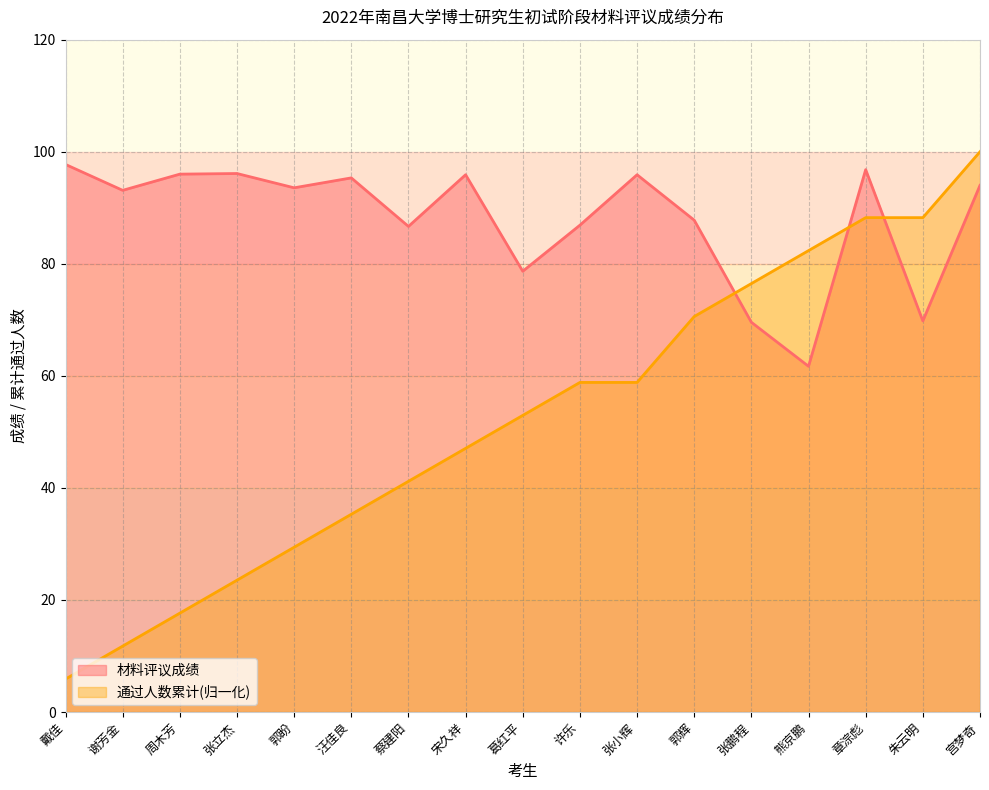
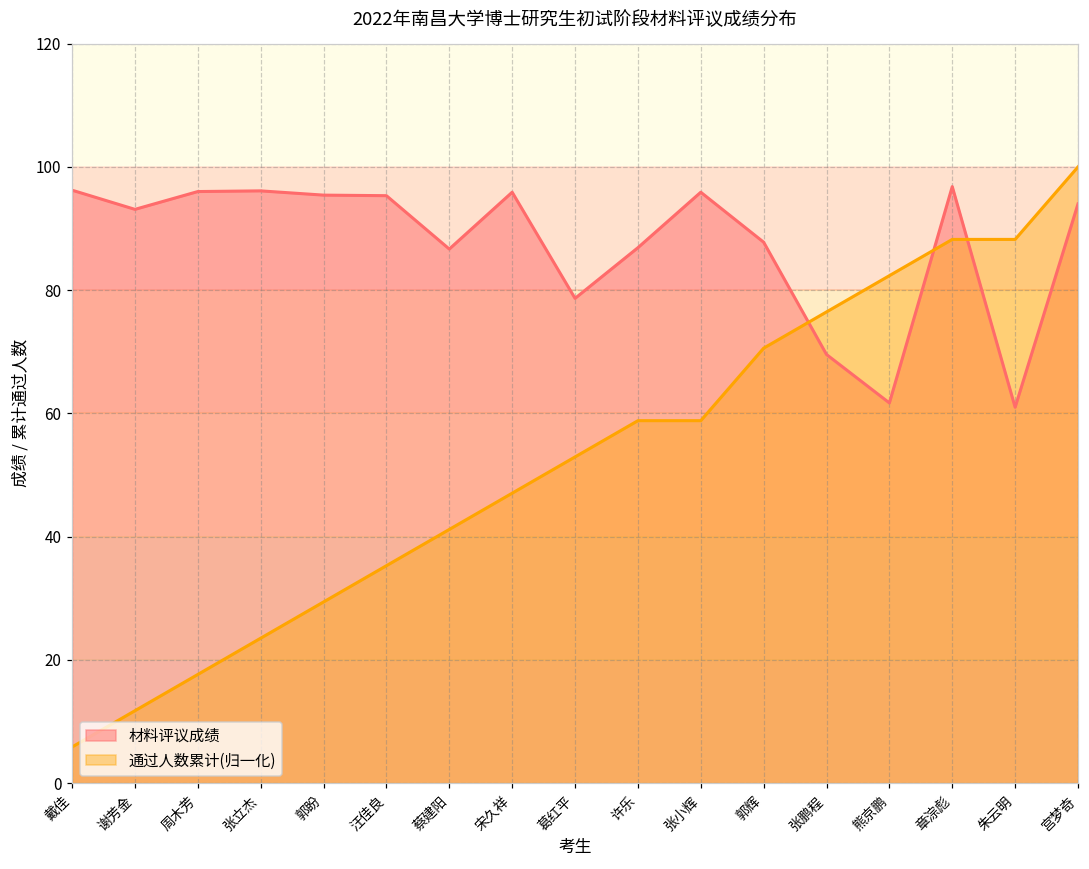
  {
    "材料评议成绩": {
-     "戴佳": 98,
+     "戴佳": 96,
      "谢芳金": 93,
      "周木芳": 96,
      "张立杰": 96,
-     "郭盼": 94,
+     "郭盼": 95,
      "汪佳良": 95,
      "蔡建阳": 87,
      "宋久祥": 96,
      "葛红平": 79,
      "许乐": 87,
      "张小辉": 96,
      "郭辉": 88,
      "张鹏程": 70,
      "熊京鹏": 62,
      "章淙彪": 97,
-     "朱云明": 70,
+     "朱云明": 61,
      "宫梦奇": 94
    },
    "通过人数累计(归一化)": {
      "戴佳": 6,
      "谢芳金": 12,
      "周木芳": 18,
      "张立杰": 24,
      "郭盼": 29,
      "汪佳良": 35,
      "蔡建阳": 41,
      "宋久祥": 47,
      "葛红平": 53,
      "许乐": 59,
      "张小辉": 59,
      "郭辉": 71,
      "张鹏程": 76,
      "熊京鹏": 82,
      "章淙彪": 88,
      "朱云明": 88,
      "宫梦奇": 100
    }
  }
